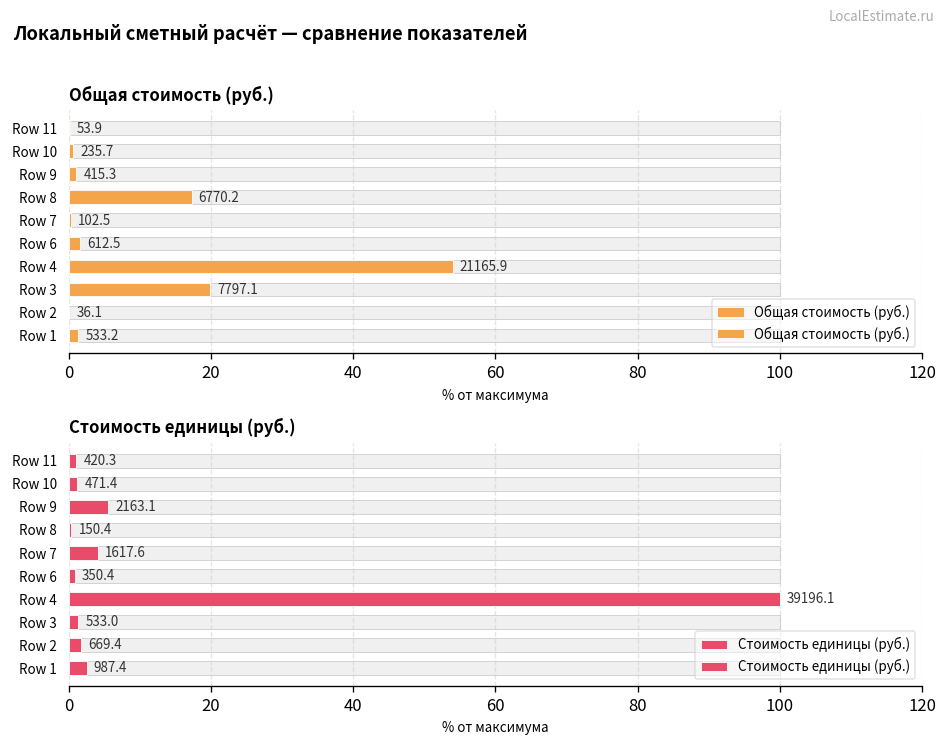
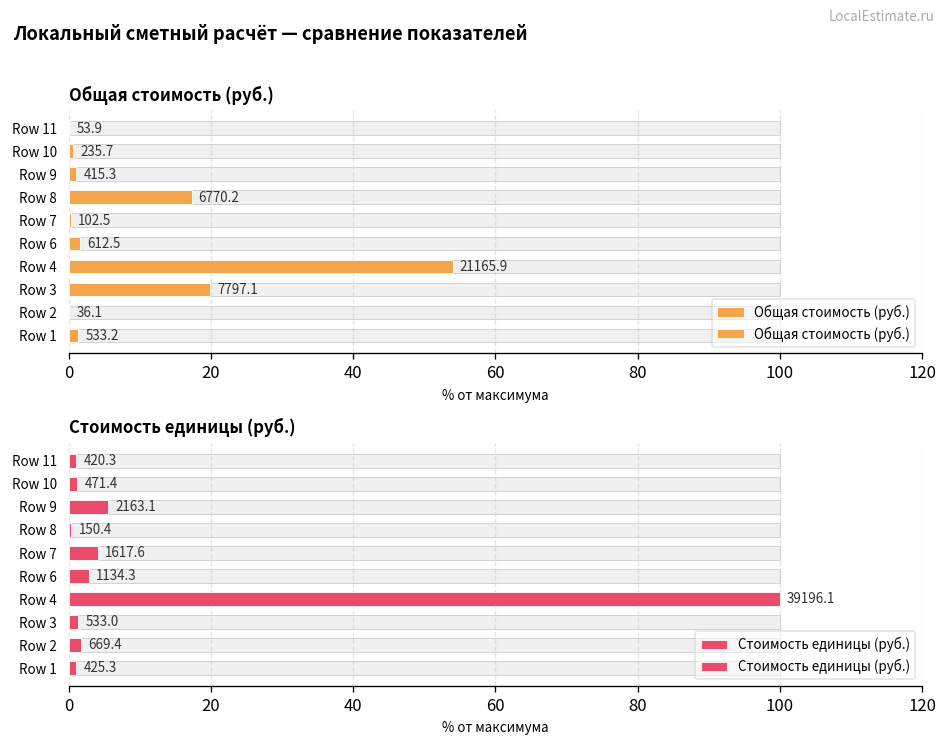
  {
    "Стоимость единицы (руб.)": {
      "Стоимость единицы (руб.)": {
-       "Row 6": 350.4,
-       "Row 1": 987.4
+       "Row 6": 1134.3,
+       "Row 1": 425.3
      }
    }
  }
